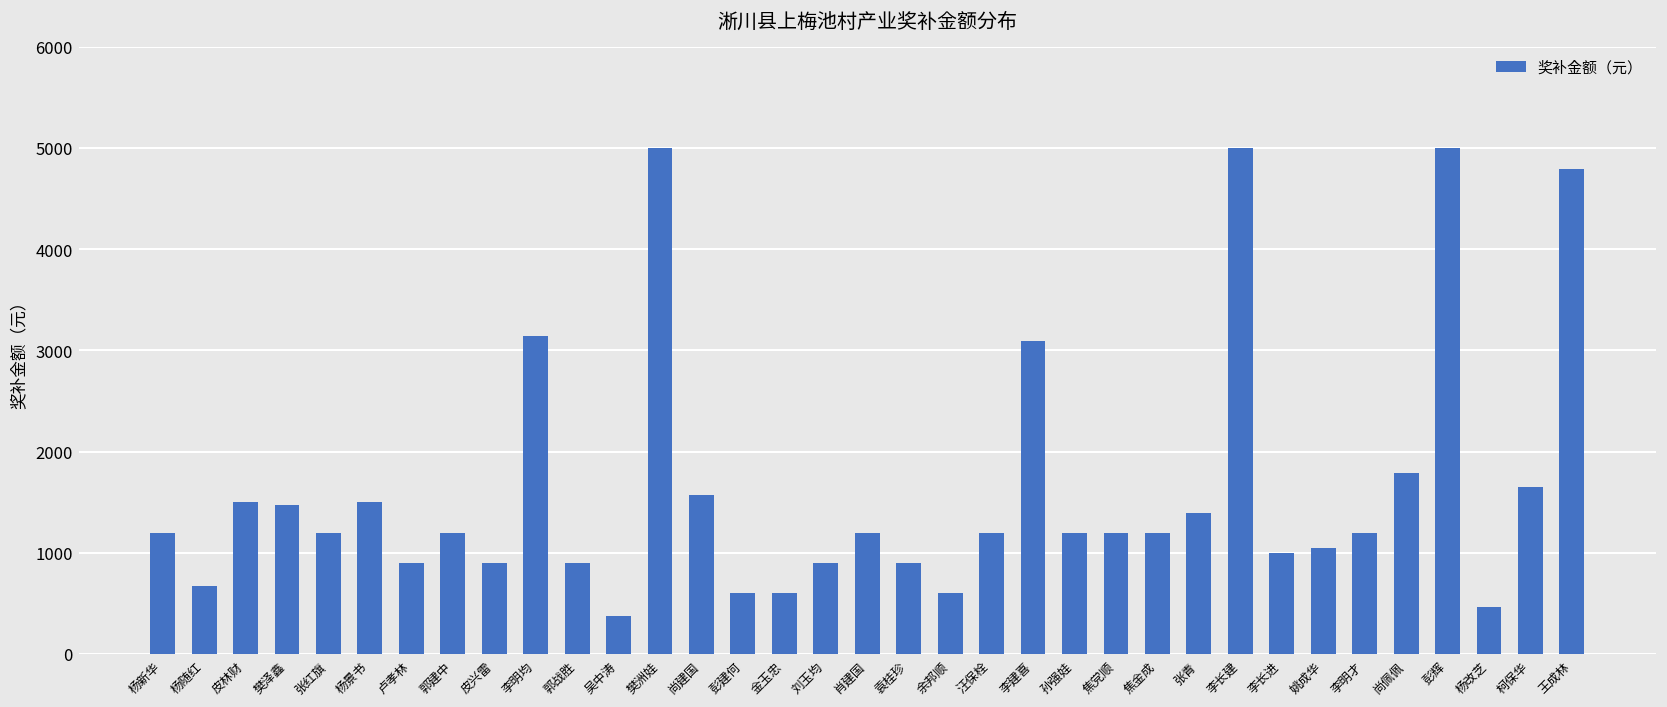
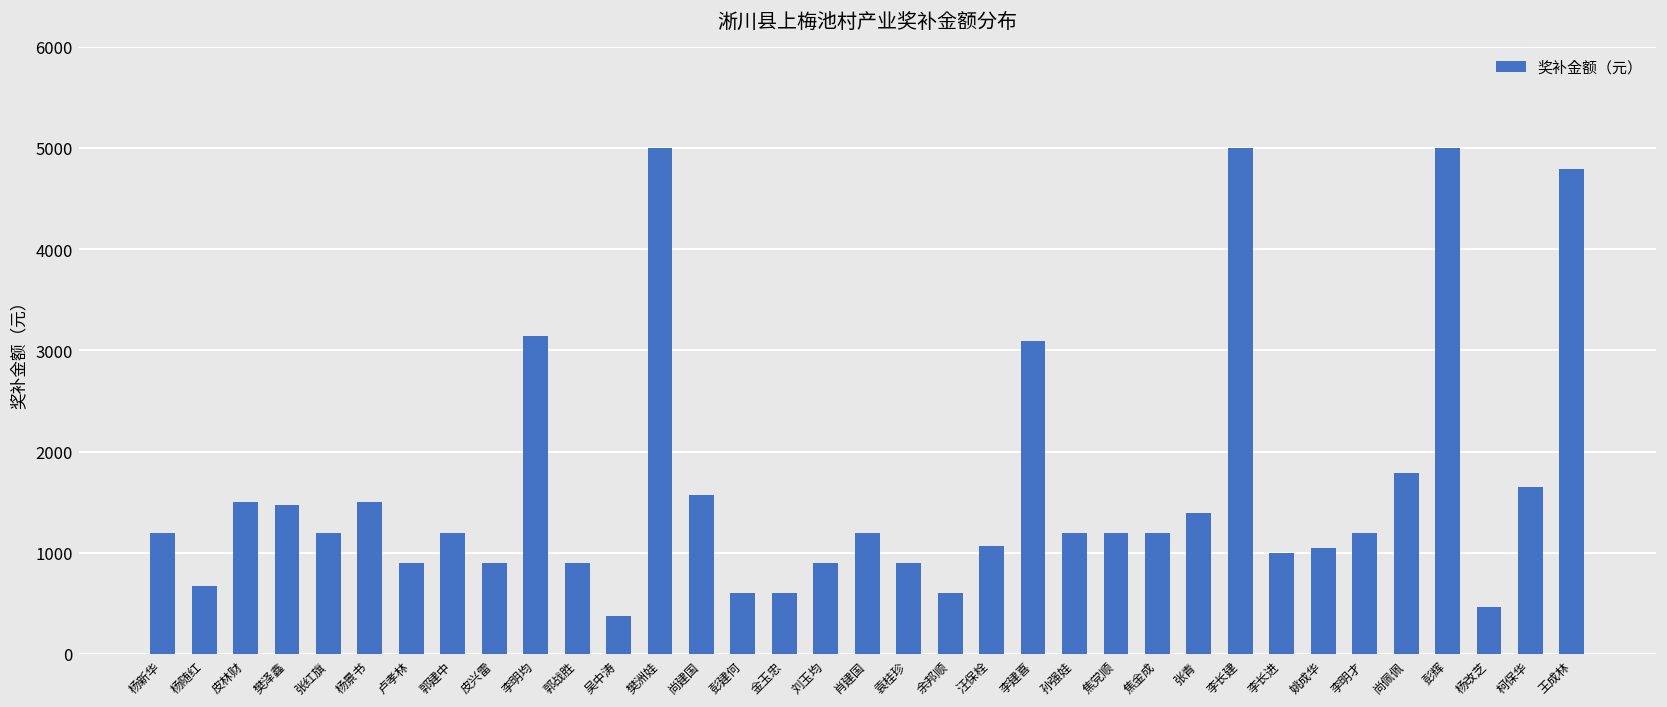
  {
    "杨新华": 1200,
    "杨随红": 700,
    "皮林财": 1500,
    "樊泽鑫": 1500,
    "张红旗": 1200,
    "杨景书": 1500,
    "卢孝林": 900,
    "郭建中": 1200,
    "皮兴雷": 900,
    "李明均": 3100,
    "郭战胜": 900,
    "吴中涛": 400,
    "樊洲娃": 5000,
    "尚建国": 1600,
    "彭建何": 600,
    "金玉忠": 600,
    "刘玉均": 900,
    "肖建国": 1200,
    "袁桂珍": 900,
    "余邦顺": 600,
-   "汪保栓": 1200,
+   "汪保栓": 1100,
    "李建喜": 3100,
    "孙强娃": 1200,
    "焦党顺": 1200,
    "焦金成": 1200,
    "张青": 1400,
    "李长建": 5000,
    "李长进": 1000,
    "姚成华": 1100,
    "李明才": 1200,
    "尚佩佩": 1800,
    "彭辉": 5000,
    "杨改芝": 500,
    "柯保华": 1700,
    "王成林": 4800
  }
